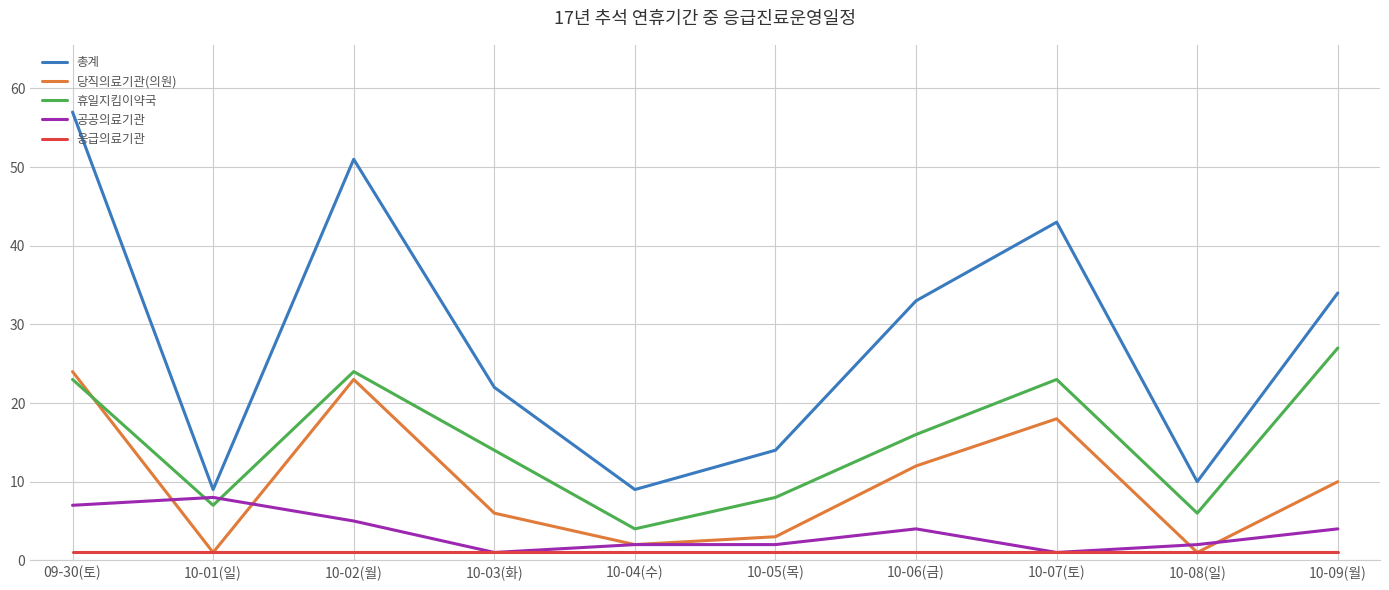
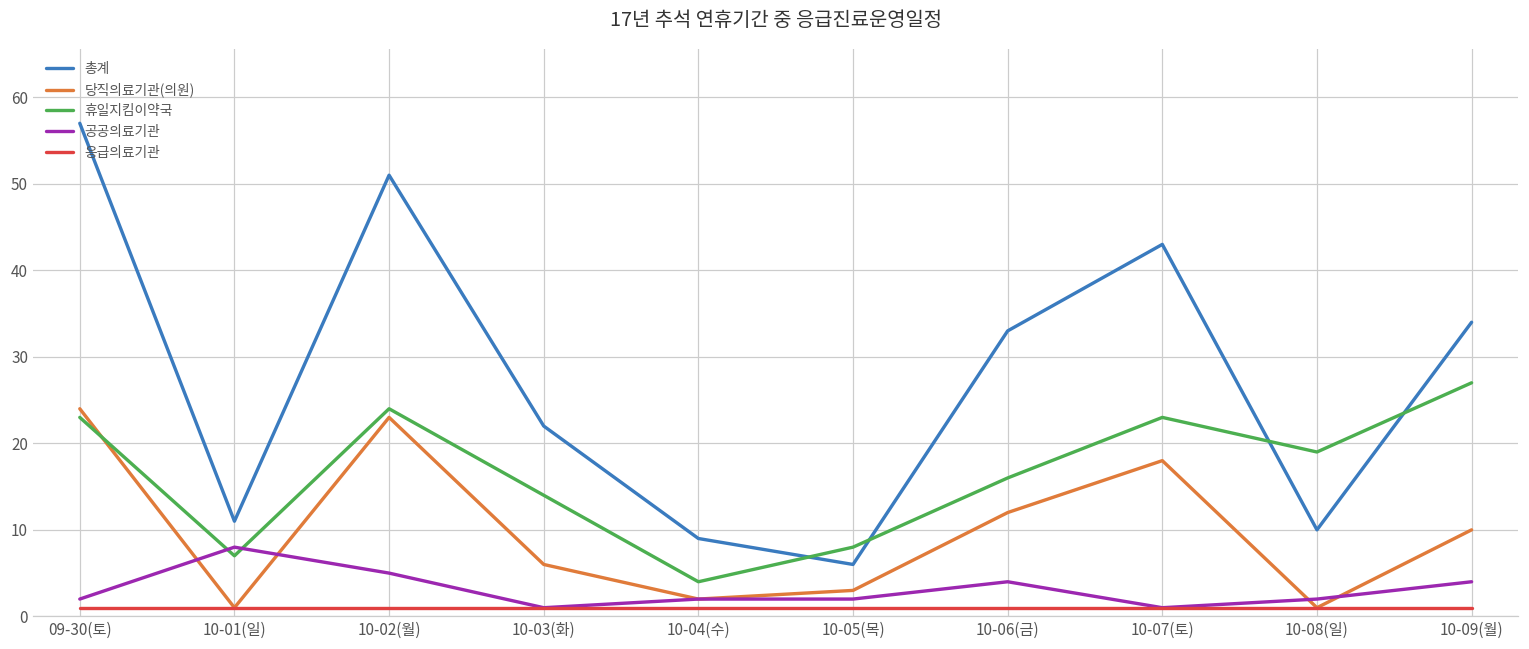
  {
    "총계": {
      "09-30(토)": 57,
-     "10-01(일)": 9,
+     "10-01(일)": 11,
      "10-02(월)": 51,
      "10-03(화)": 22,
      "10-04(수)": 9,
-     "10-05(목)": 14,
+     "10-05(목)": 6,
      "10-06(금)": 33,
      "10-07(토)": 43,
      "10-08(일)": 10,
      "10-09(월)": 34
    },
    "휴일지킴이약국": {
      "09-30(토)": 23,
      "10-01(일)": 7,
      "10-02(월)": 24,
      "10-03(화)": 14,
      "10-04(수)": 4,
      "10-05(목)": 8,
      "10-06(금)": 16,
      "10-07(토)": 23,
-     "10-08(일)": 6,
+     "10-08(일)": 19,
      "10-09(월)": 27
    },
    "공공의료기관": {
-     "09-30(토)": 7,
+     "09-30(토)": 2,
      "10-01(일)": 8,
      "10-02(월)": 5,
      "10-05(목)": 2,
      "10-06(금)": 4,
      "10-08(일)": 2,
      "10-09(월)": 4
    }
  }
